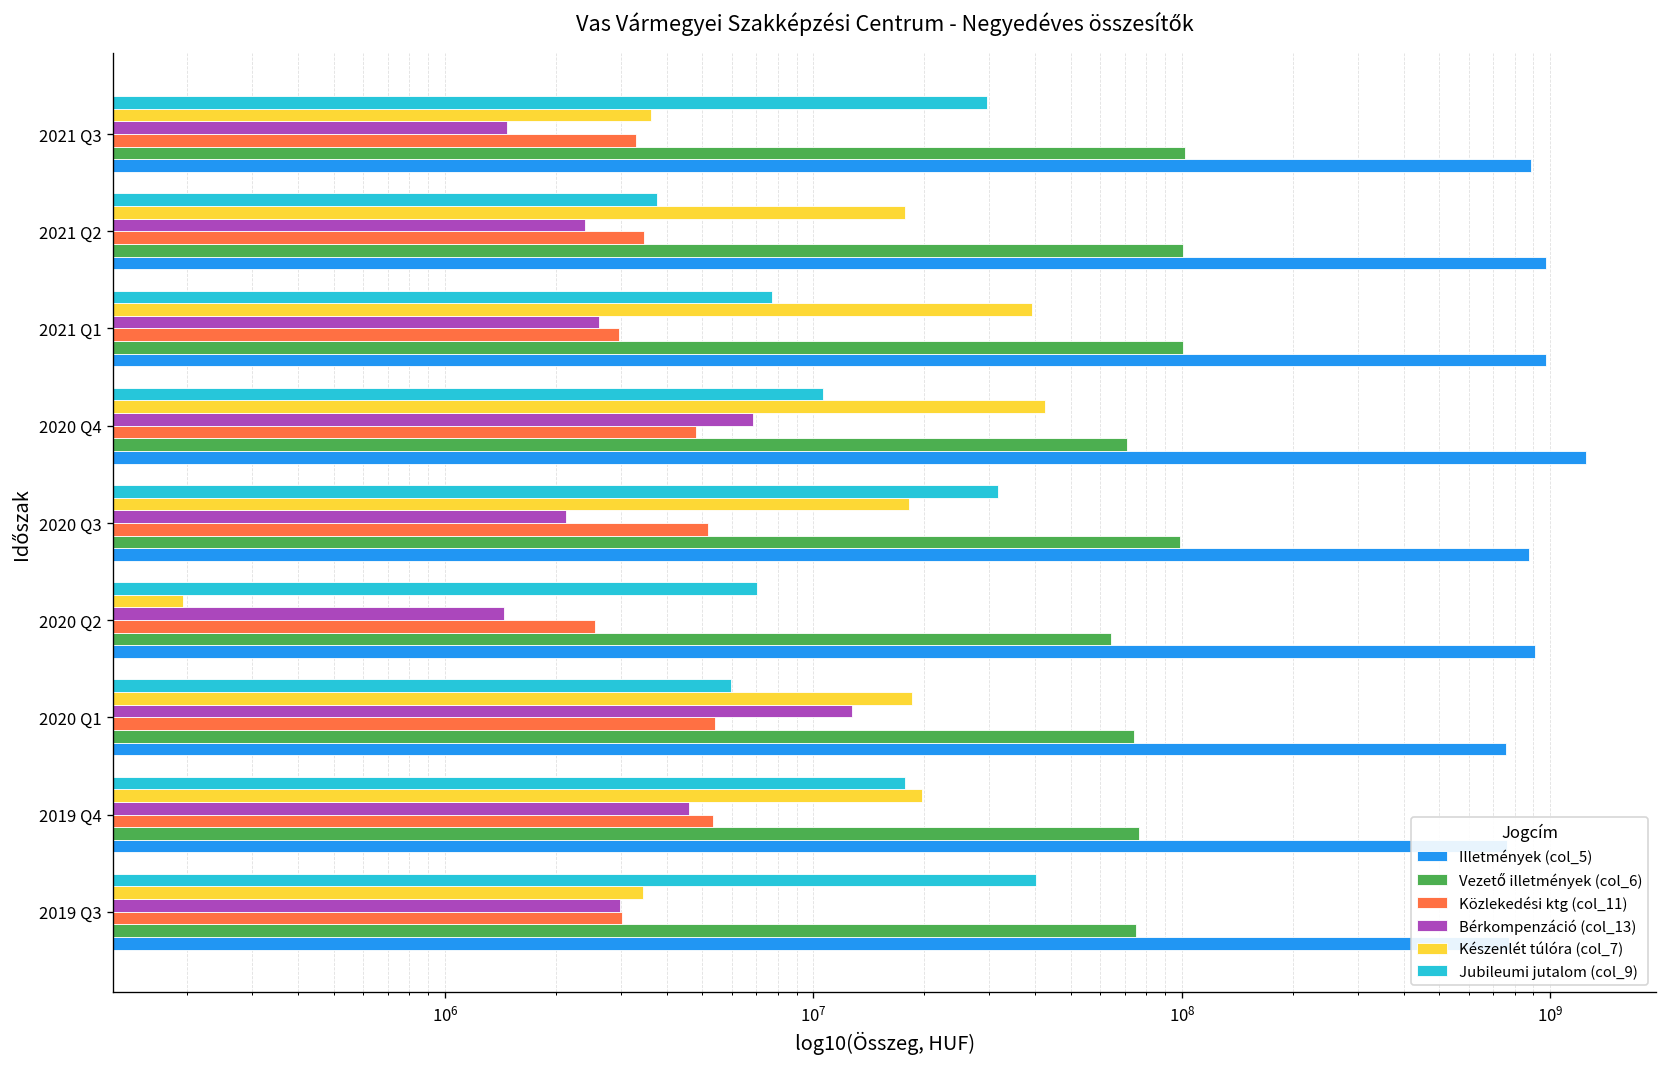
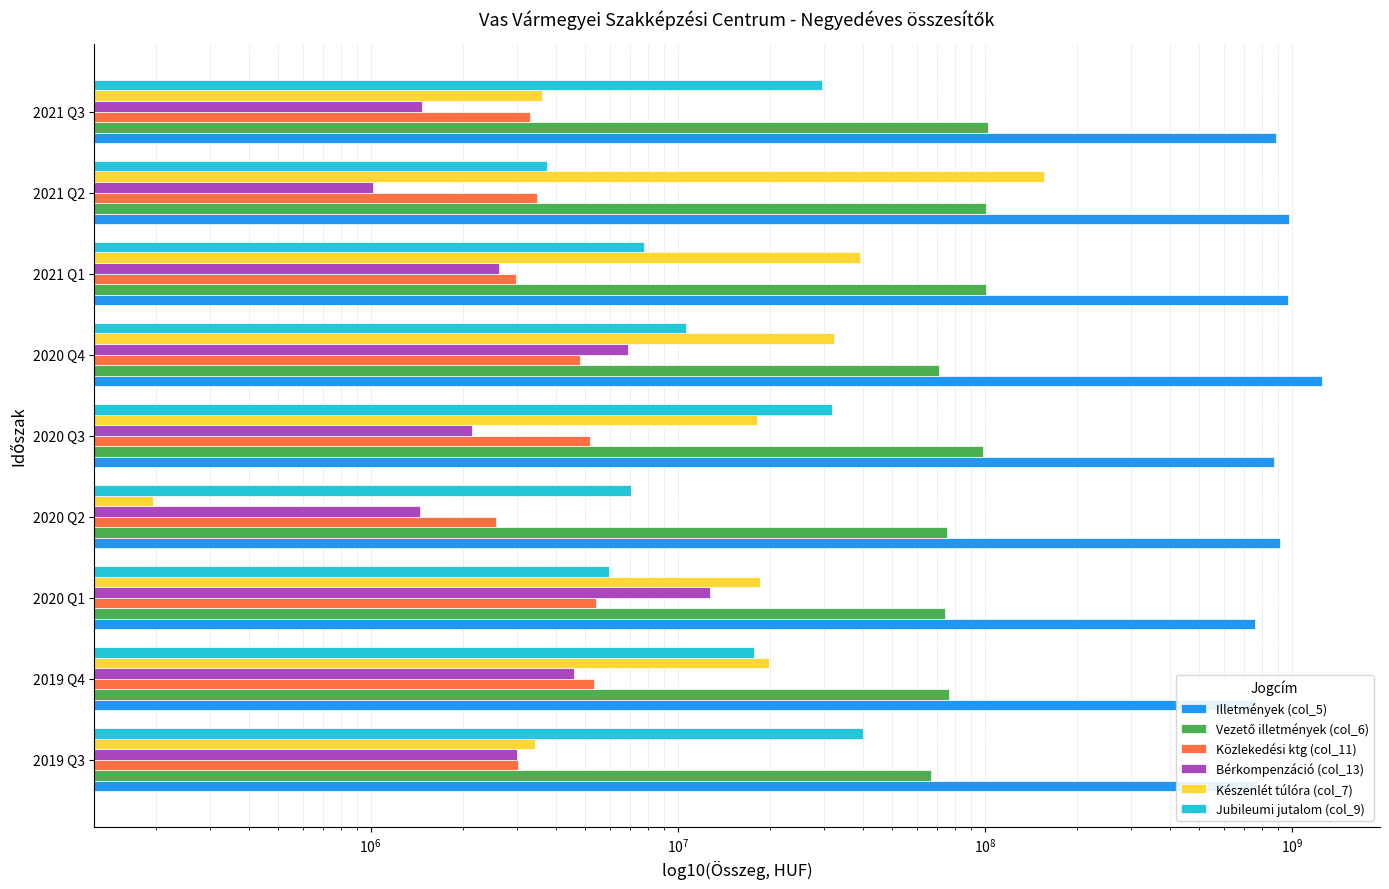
  {
    "Vezető illetmények (col_6)": {
      "2021 Q3": 102000000,
      "2021 Q2": 101000000,
      "2021 Q1": 101000000,
      "2020 Q4": 71000000,
      "2020 Q3": 99000000,
-     "2020 Q2": 64000000,
+     "2020 Q2": 75000000,
      "2020 Q1": 74000000,
      "2019 Q4": 76000000,
-     "2019 Q3": 75000000
+     "2019 Q3": 67000000
    },
    "Közlekedési ktg (col_11)": {
      "2021 Q3": 3300000,
      "2021 Q2": 3500000,
      "2021 Q1": 3000000,
      "2020 Q4": 4800000,
      "2020 Q3": 5200000,
      "2020 Q2": 2600000,
      "2020 Q1": 5400000,
      "2019 Q4": 5300000,
      "2019 Q3": 3000000
    },
    "Bérkompenzáció (col_13)": {
      "2021 Q3": 1500000,
-     "2021 Q2": 2400000,
+     "2021 Q2": 1020000,
      "2021 Q1": 2600000,
      "2020 Q4": 6900000,
      "2020 Q3": 2100000,
      "2020 Q2": 1400000,
      "2020 Q1": 12700000,
      "2019 Q4": 4600000,
      "2019 Q3": 3000000
    },
    "Készenlét túlóra (col_7)": {
      "2021 Q3": 3600000,
-     "2021 Q2": 18000000,
+     "2021 Q2": 160000000,
      "2021 Q1": 39000000,
-     "2020 Q4": 42000000,
+     "2020 Q4": 32000000,
      "2020 Q3": 18000000,
      "2020 Q2": 200000,
      "2020 Q1": 18000000,
      "2019 Q4": 20000000,
      "2019 Q3": 3400000
    }
  }
